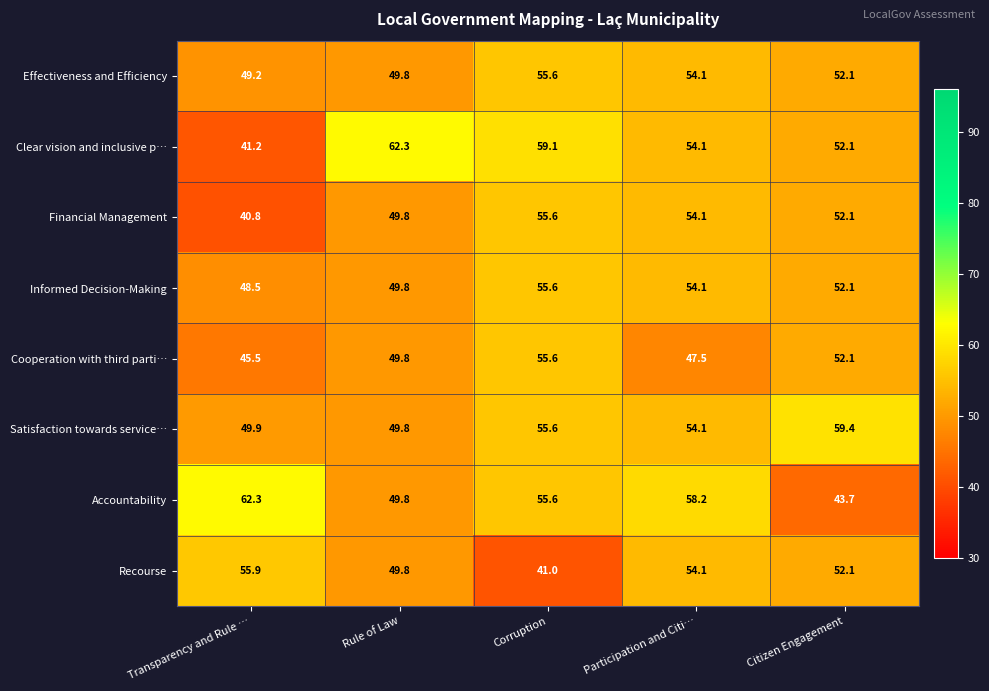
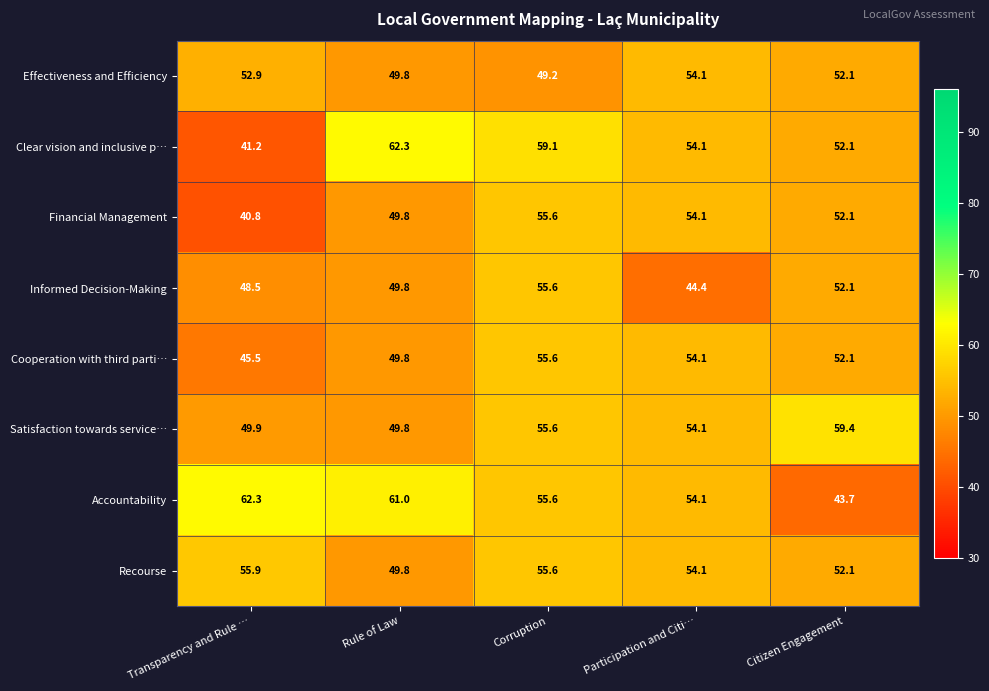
  {
    "Effectiveness and Efficiency": {
-     "Transparency and Rule …": 49.2,
+     "Transparency and Rule …": 52.9,
      "Rule of Law": 49.8,
-     "Corruption": 55.6,
+     "Corruption": 49.2,
      "Participation and Citi…": 54.1,
      "Citizen Engagement": 52.1
    },
    "Clear vision and inclusive p…": {
      "Transparency and Rule …": 41.2,
      "Rule of Law": 62.3,
      "Corruption": 59.1,
      "Participation and Citi…": 54.1,
      "Citizen Engagement": 52.1
    },
    "Financial Management": {
      "Transparency and Rule …": 40.8,
      "Rule of Law": 49.8,
      "Corruption": 55.6,
      "Participation and Citi…": 54.1,
      "Citizen Engagement": 52.1
    },
    "Informed Decision-Making": {
      "Transparency and Rule …": 48.5,
      "Rule of Law": 49.8,
      "Corruption": 55.6,
-     "Participation and Citi…": 54.1,
+     "Participation and Citi…": 44.4,
      "Citizen Engagement": 52.1
    },
    "Cooperation with third parti…": {
      "Transparency and Rule …": 45.5,
      "Rule of Law": 49.8,
      "Corruption": 55.6,
-     "Participation and Citi…": 47.5,
+     "Participation and Citi…": 54.1,
      "Citizen Engagement": 52.1
    },
    "Satisfaction towards service…": {
      "Transparency and Rule …": 49.9,
      "Rule of Law": 49.8,
      "Corruption": 55.6,
      "Participation and Citi…": 54.1,
      "Citizen Engagement": 59.4
    },
    "Accountability": {
      "Transparency and Rule …": 62.3,
-     "Rule of Law": 49.8,
+     "Rule of Law": 61.0,
      "Corruption": 55.6,
-     "Participation and Citi…": 58.2,
+     "Participation and Citi…": 54.1,
      "Citizen Engagement": 43.7
    },
    "Recourse": {
      "Transparency and Rule …": 55.9,
      "Rule of Law": 49.8,
-     "Corruption": 41.0,
+     "Corruption": 55.6,
      "Participation and Citi…": 54.1,
      "Citizen Engagement": 52.1
    }
  }
